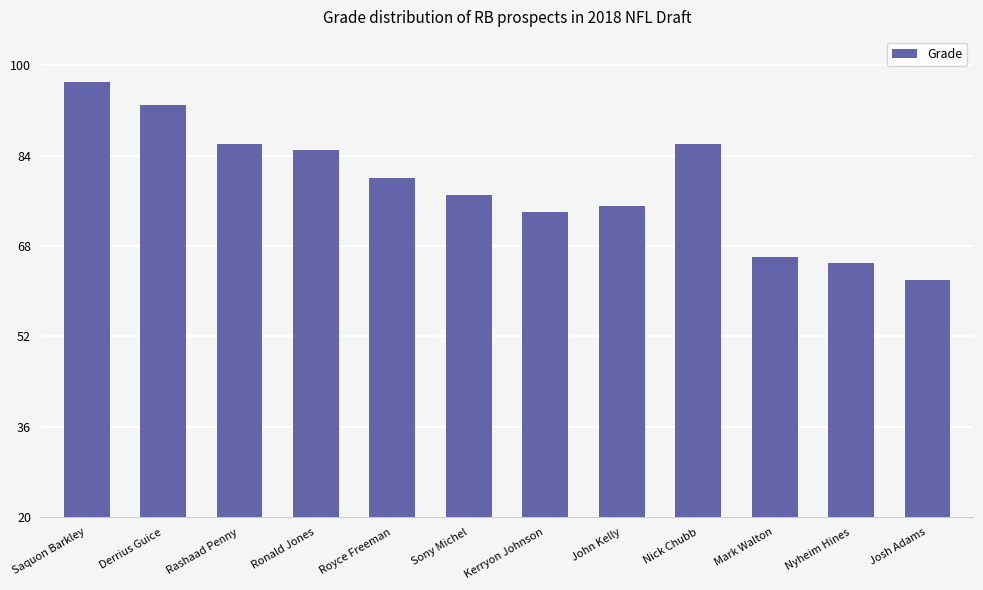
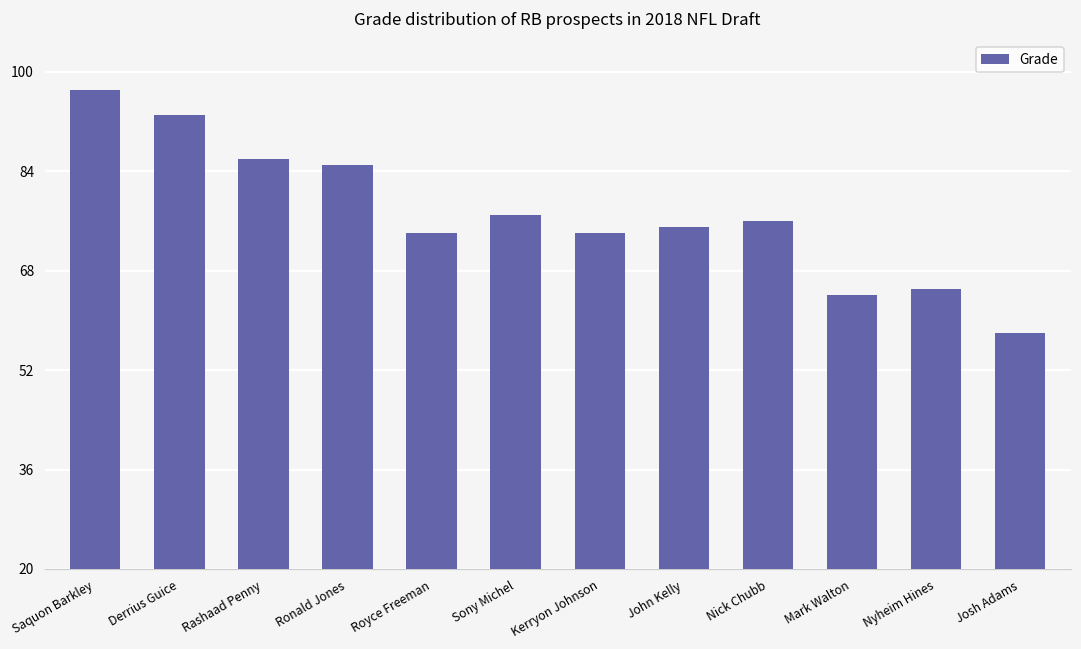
  {
    "Saquon Barkley": 97,
    "Derrius Guice": 93,
    "Rashaad Penny": 86,
    "Ronald Jones": 85,
-   "Royce Freeman": 80,
+   "Royce Freeman": 74,
    "Sony Michel": 77,
    "Kerryon Johnson": 74,
    "John Kelly": 75,
-   "Nick Chubb": 86,
-   "Mark Walton": 66,
+   "Nick Chubb": 76,
+   "Mark Walton": 64,
    "Nyheim Hines": 65,
-   "Josh Adams": 62
+   "Josh Adams": 58
  }
